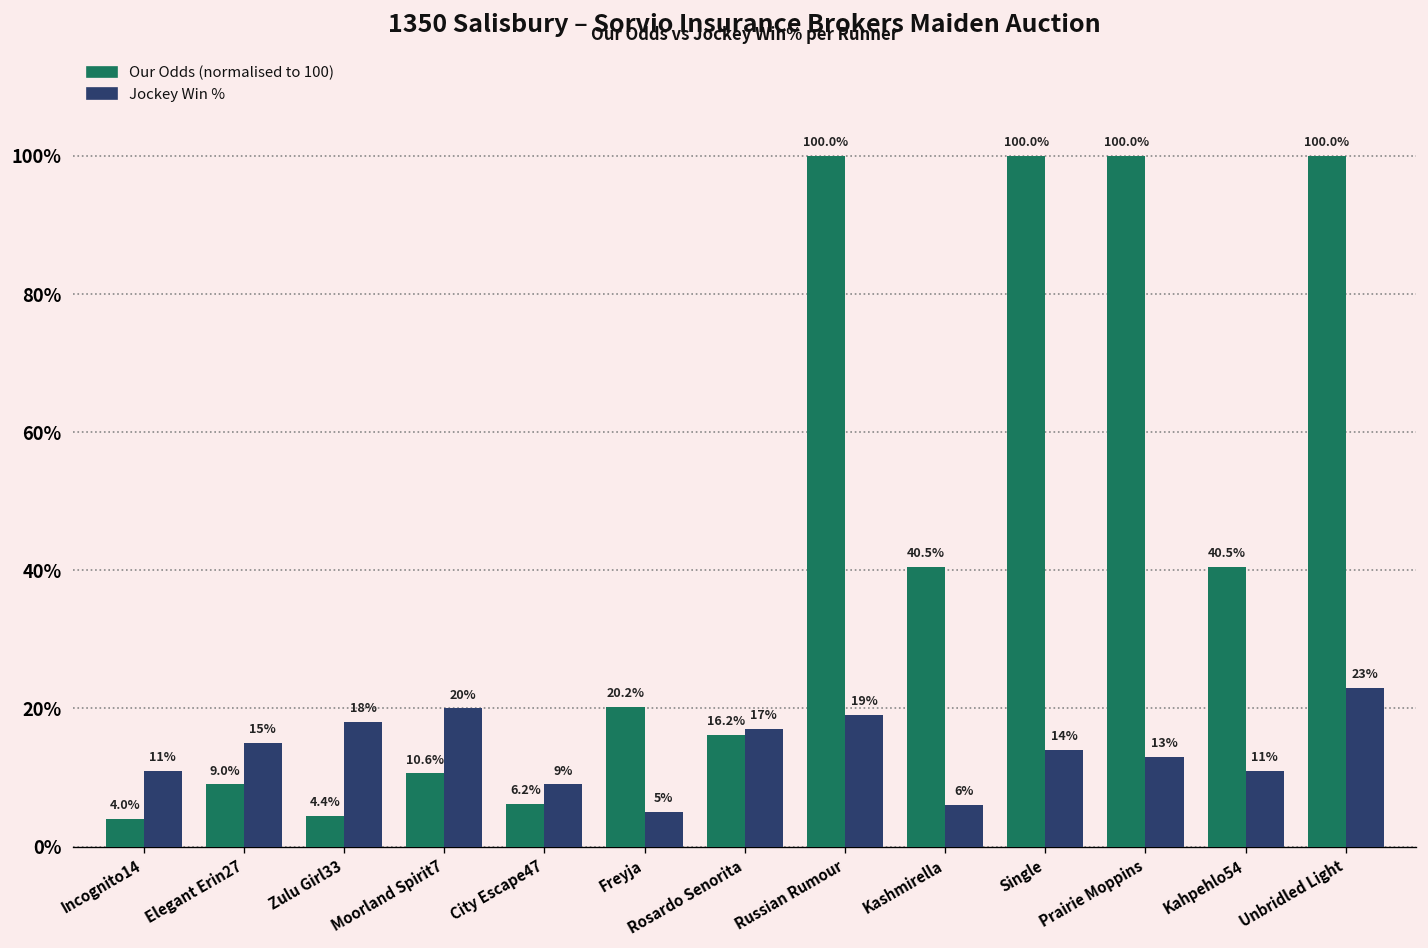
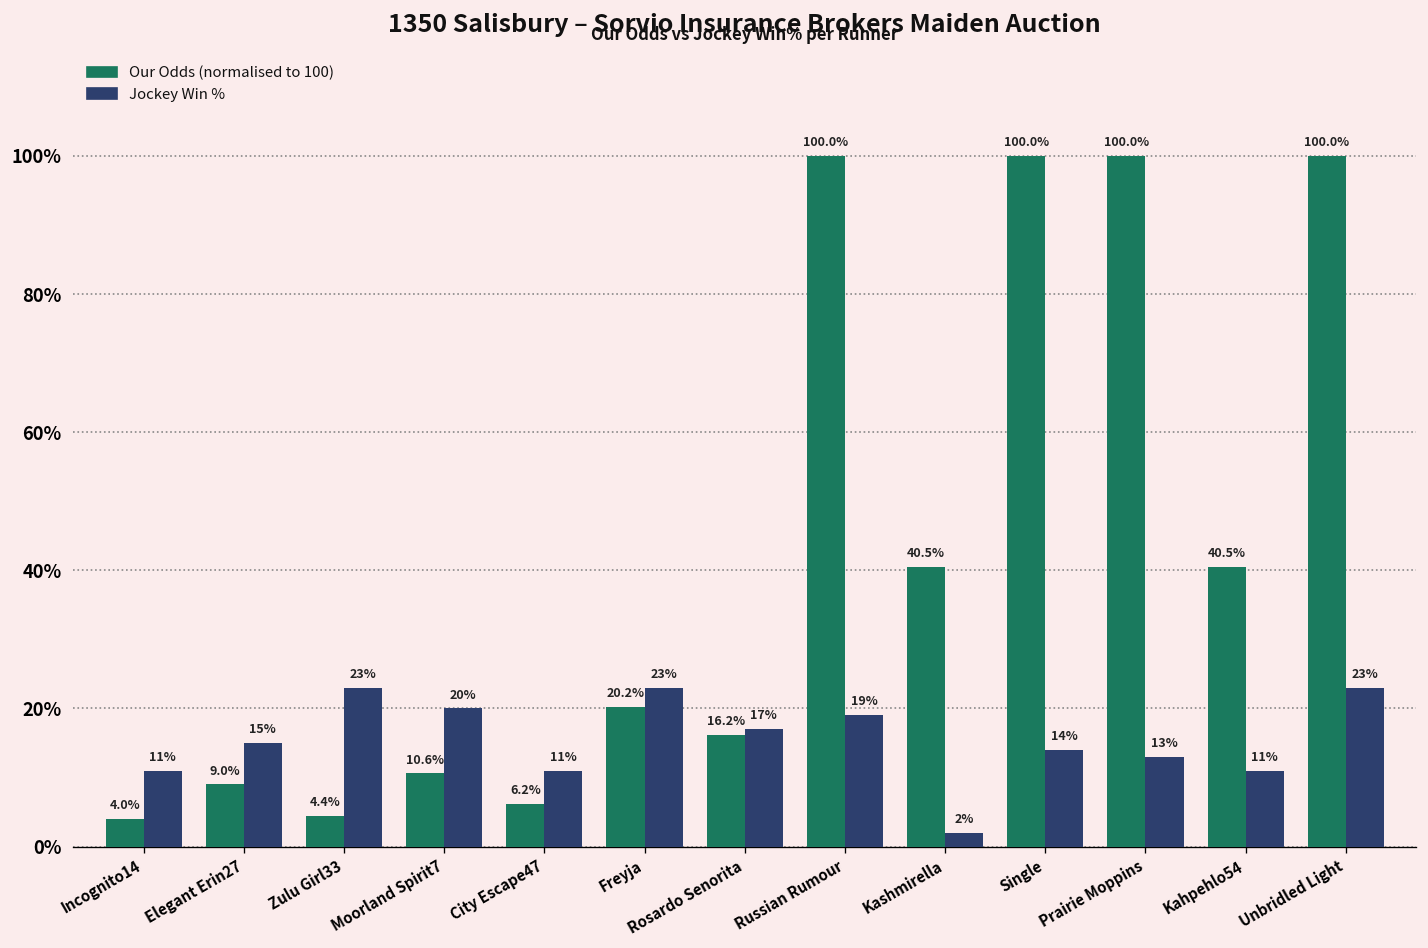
  {
    "Jockey Win %": {
      "Incognito14": "11%",
      "Elegant Erin27": "15%",
-     "Zulu Girl33": "18%",
+     "Zulu Girl33": "23%",
      "Moorland Spirit7": "20%",
-     "City Escape47": "9%",
-     "Freyja": "5%",
+     "City Escape47": "11%",
+     "Freyja": "23%",
      "Rosardo Senorita": "17%",
      "Russian Rumour": "19%",
-     "Kashmirella": "6%",
+     "Kashmirella": "2%",
      "Single": "14%",
      "Prairie Moppins": "13%",
      "Kahpehlo54": "11%",
      "Unbridled Light": "23%"
    }
  }
